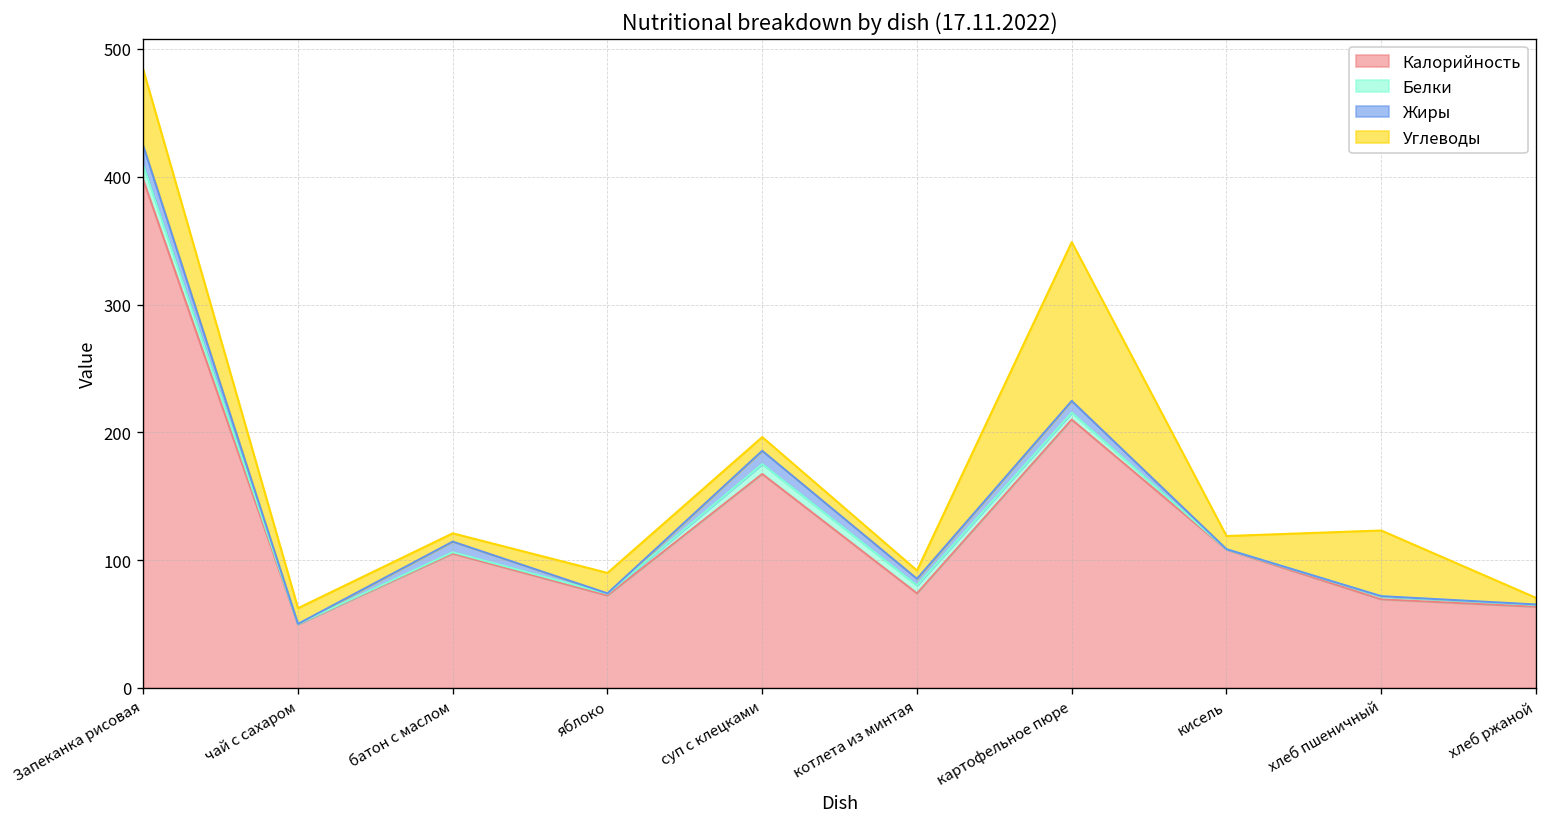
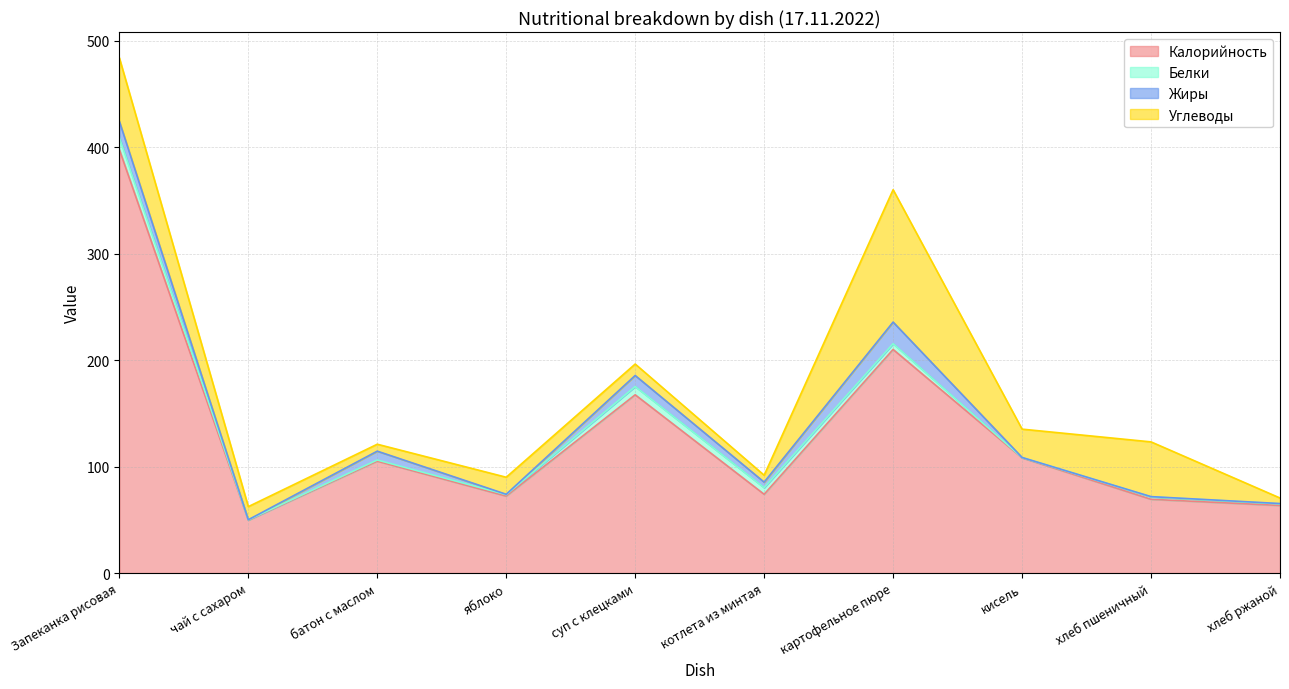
  {
    "Калорийность": {
      "Запеканка рисовая": 398,
      "суп с клецками": 167,
      "котлета из минтая": 74,
      "картофельное пюре": 210
    },
    "Белки": {
      "Запеканка рисовая": 11,
      "суп с клецками": 8,
      "котлета из минтая": 6,
      "картофельное пюре": 5
    },
    "Жиры": {
      "Запеканка рисовая": 15,
      "батон с маслом": 8,
      "суп с клецками": 10,
      "котлета из минтая": 5,
-     "картофельное пюре": 9
+     "картофельное пюре": 20
    },
    "Углеводы": {
      "Запеканка рисовая": 60,
      "чай с сахаром": 12,
      "батон с маслом": 7,
      "яблоко": 16,
      "суп с клецками": 11,
      "котлета из минтая": 7,
      "картофельное пюре": 124,
-     "кисель": 10,
+     "кисель": 27,
      "хлеб пшеничный": 51,
      "хлеб ржаной": 5
    }
  }
